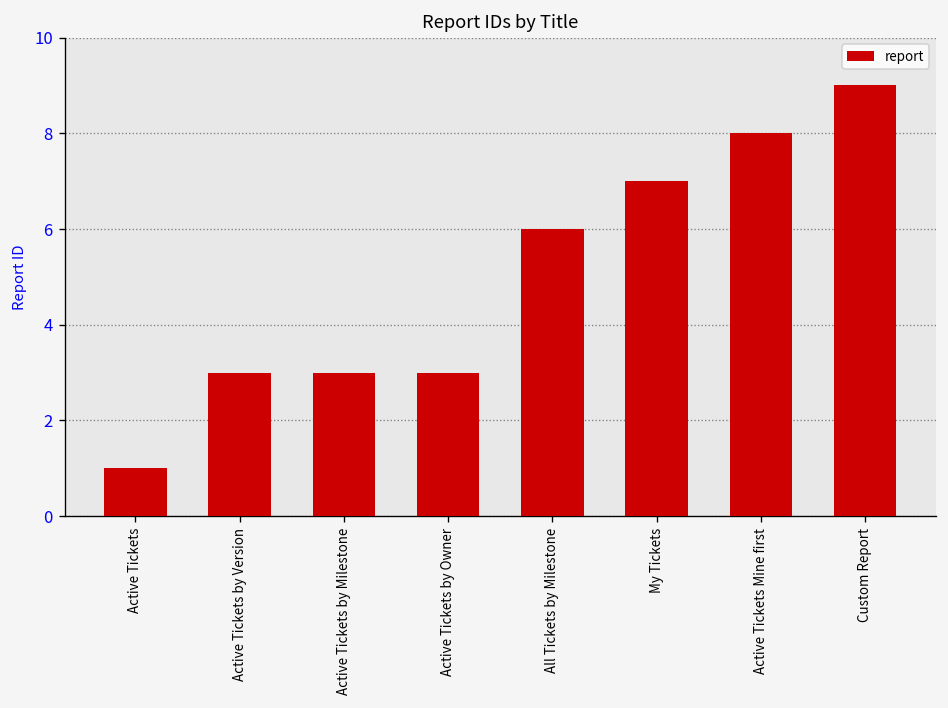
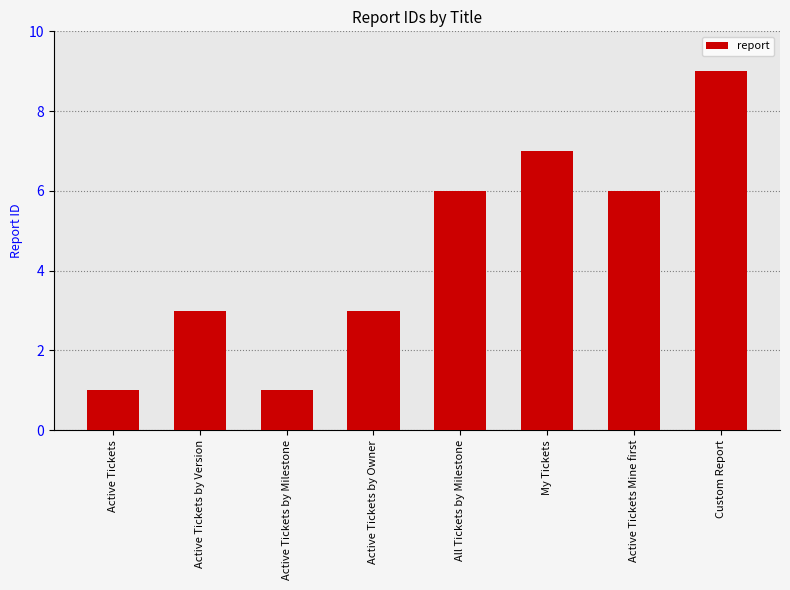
  {
    "Active Tickets": 1,
    "Active Tickets by Version": 3,
-   "Active Tickets by Milestone": 3,
+   "Active Tickets by Milestone": 1,
    "Active Tickets by Owner": 3,
    "All Tickets by Milestone": 6,
    "My Tickets": 7,
-   "Active Tickets Mine first": 8,
+   "Active Tickets Mine first": 6,
    "Custom Report": 9
  }
